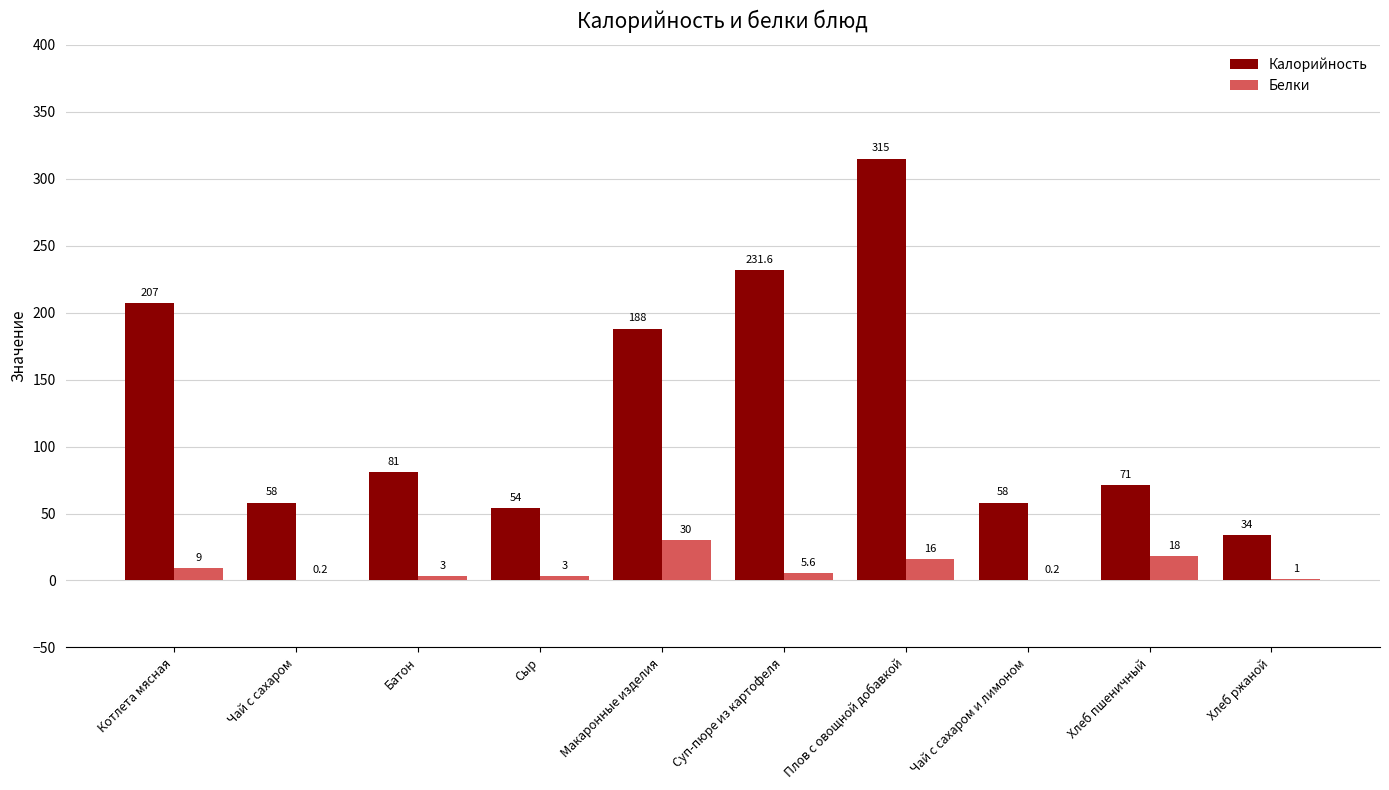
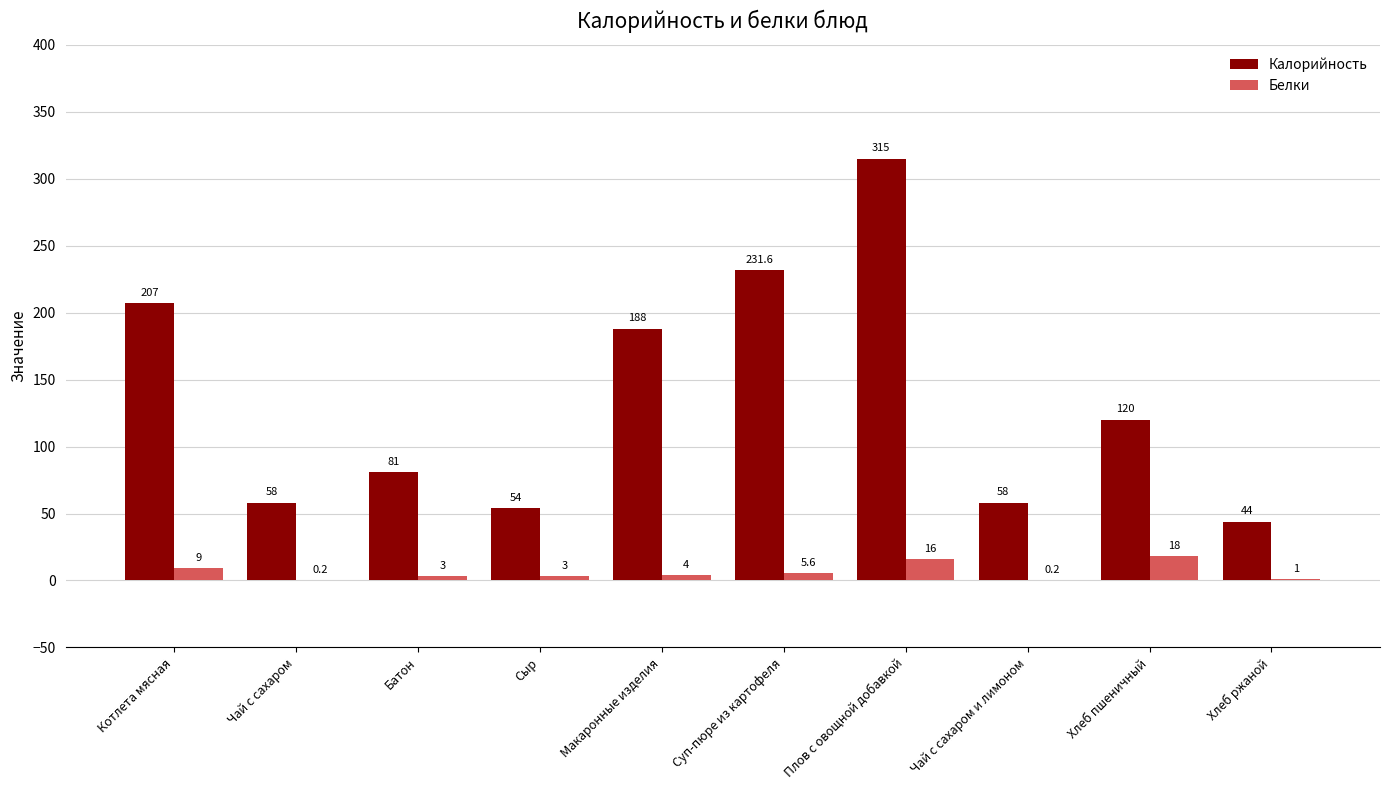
  {
    "Калорийность": {
      "Котлета мясная": 207,
      "Чай с сахаром": 58,
      "Батон": 81,
      "Сыр": 54,
      "Макаронные изделия": 188,
      "Суп-пюре из картофеля": 231.6,
      "Плов с овощной добавкой": 315,
      "Чай с сахаром и лимоном": 58,
-     "Хлеб пшеничный": 71,
-     "Хлеб ржаной": 34
+     "Хлеб пшеничный": 120,
+     "Хлеб ржаной": 44
    },
    "Белки": {
      "Котлета мясная": 9,
      "Чай с сахаром": 0.2,
      "Батон": 3,
      "Сыр": 3,
-     "Макаронные изделия": 30,
+     "Макаронные изделия": 4,
      "Суп-пюре из картофеля": 5.6,
      "Плов с овощной добавкой": 16,
      "Чай с сахаром и лимоном": 0.2,
      "Хлеб пшеничный": 18,
      "Хлеб ржаной": 1
    }
  }
